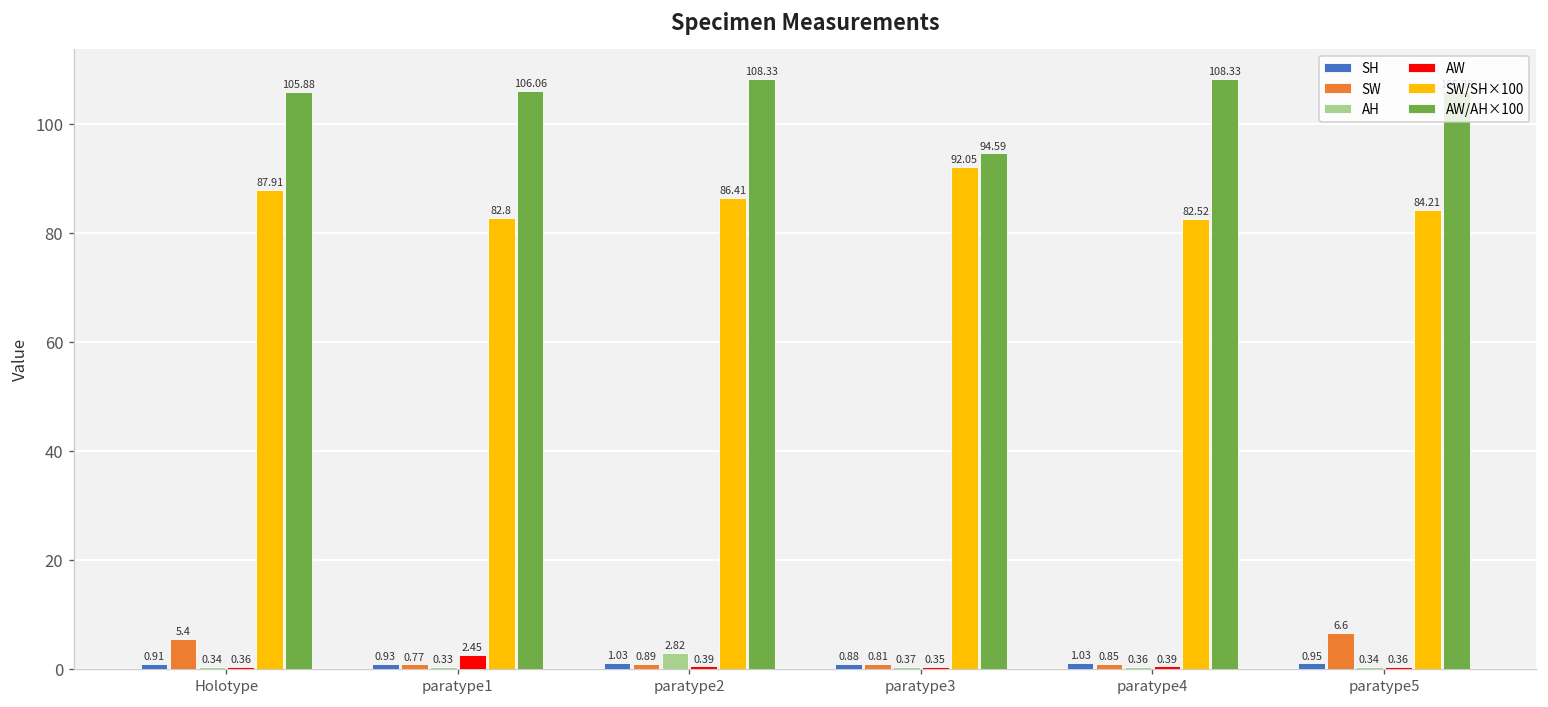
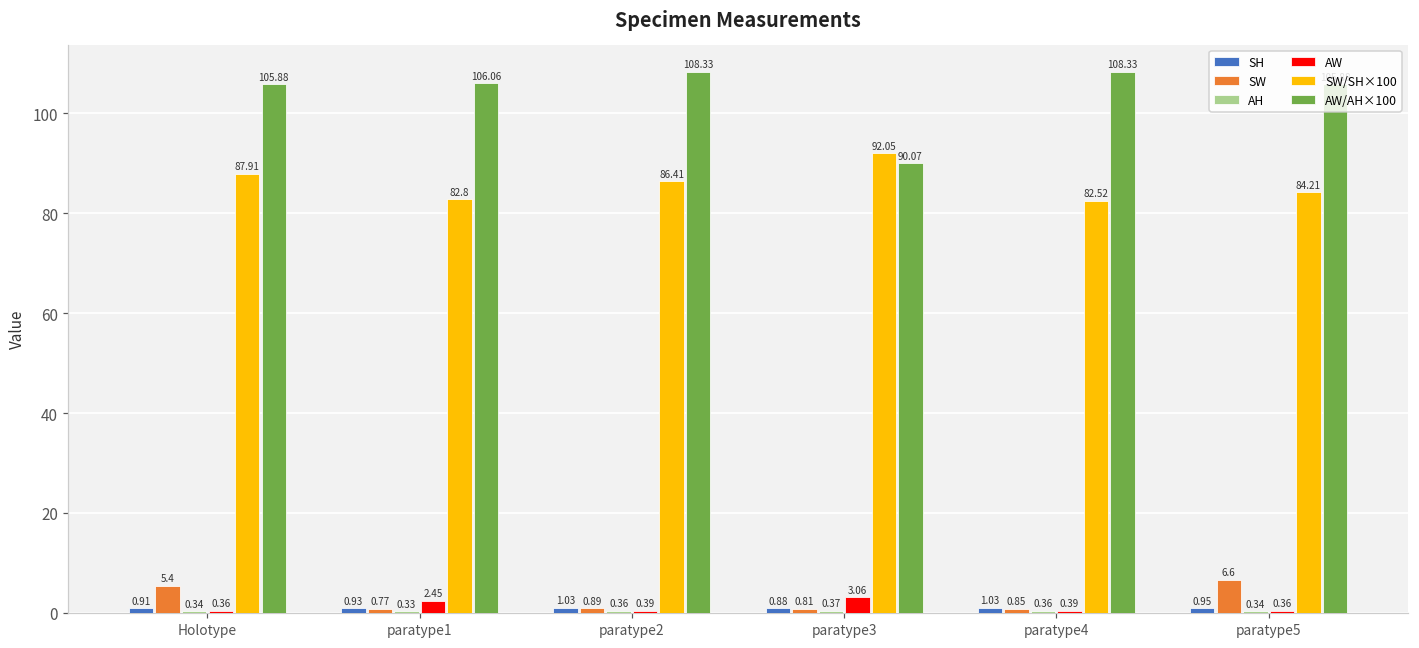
  {
    "SH": {
      "Holotype": 0.91,
      "paratype1": 0.93,
      "paratype2": 1.03,
      "paratype3": 0.88,
      "paratype4": 1.03,
      "paratype5": 0.95
    },
    "SW": {
      "Holotype": 5.4,
      "paratype1": 0.77,
      "paratype2": 0.89,
      "paratype3": 0.81,
      "paratype4": 0.85,
      "paratype5": 6.6
    },
    "AH": {
      "Holotype": 0.34,
      "paratype1": 0.33,
-     "paratype2": 2.82,
+     "paratype2": 0.36,
      "paratype3": 0.37,
      "paratype4": 0.36,
      "paratype5": 0.34
    },
    "AW": {
      "Holotype": 0.36,
      "paratype1": 2.45,
      "paratype2": 0.39,
-     "paratype3": 0.35,
+     "paratype3": 3.06,
      "paratype4": 0.39,
      "paratype5": 0.36
    },
    "SW/SH×100": {
      "Holotype": 87.91,
      "paratype1": 82.8,
      "paratype2": 86.41,
      "paratype3": 92.05,
      "paratype4": 82.52,
      "paratype5": 84.21
    },
    "AW/AH×100": {
      "Holotype": 105.88,
      "paratype1": 106.06,
      "paratype2": 108.33,
-     "paratype3": 94.59,
+     "paratype3": 90.07,
      "paratype4": 108.33
    }
  }
